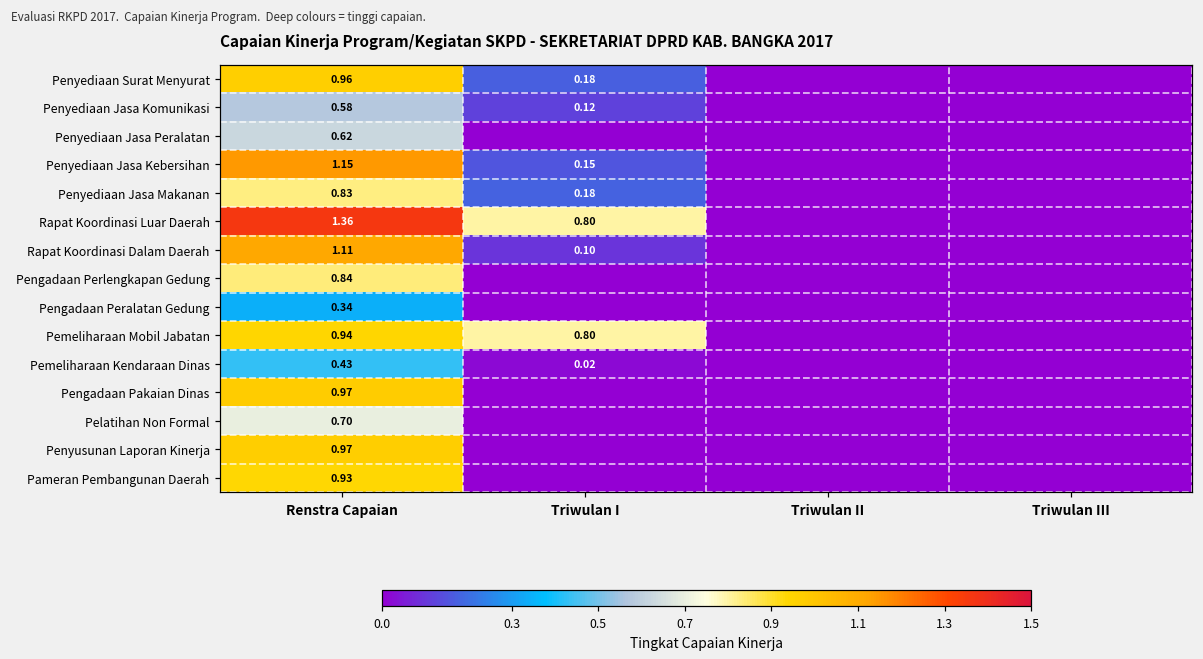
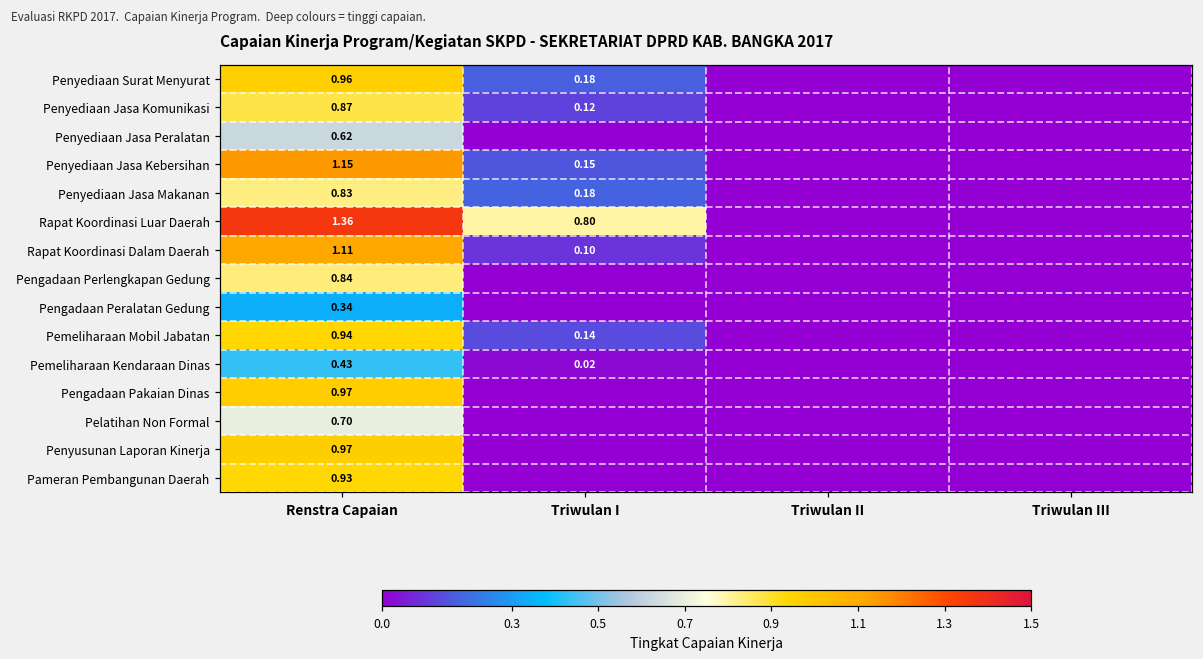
  {
    "Penyediaan Surat Menyurat": {
      "Renstra Capaian": 0.96,
      "Triwulan I": 0.18
    },
    "Penyediaan Jasa Komunikasi": {
-     "Renstra Capaian": 0.58,
+     "Renstra Capaian": 0.87,
      "Triwulan I": 0.12
    },
    "Penyediaan Jasa Peralatan": {
      "Renstra Capaian": 0.62
    },
    "Penyediaan Jasa Kebersihan": {
      "Renstra Capaian": 1.15,
      "Triwulan I": 0.15
    },
    "Penyediaan Jasa Makanan": {
      "Renstra Capaian": 0.83,
      "Triwulan I": 0.18
    },
    "Rapat Koordinasi Luar Daerah": {
      "Renstra Capaian": 1.36,
      "Triwulan I": 0.80
    },
    "Rapat Koordinasi Dalam Daerah": {
      "Renstra Capaian": 1.11,
      "Triwulan I": 0.10
    },
    "Pengadaan Perlengkapan Gedung": {
      "Renstra Capaian": 0.84
    },
    "Pengadaan Peralatan Gedung": {
      "Renstra Capaian": 0.34
    },
    "Pemeliharaan Mobil Jabatan": {
      "Renstra Capaian": 0.94,
-     "Triwulan I": 0.80
+     "Triwulan I": 0.14
    },
    "Pemeliharaan Kendaraan Dinas": {
      "Renstra Capaian": 0.43,
      "Triwulan I": 0.02
    },
    "Pengadaan Pakaian Dinas": {
      "Renstra Capaian": 0.97
    },
    "Pelatihan Non Formal": {
      "Renstra Capaian": 0.70
    },
    "Penyusunan Laporan Kinerja": {
      "Renstra Capaian": 0.97
    },
    "Pameran Pembangunan Daerah": {
      "Renstra Capaian": 0.93
    }
  }
